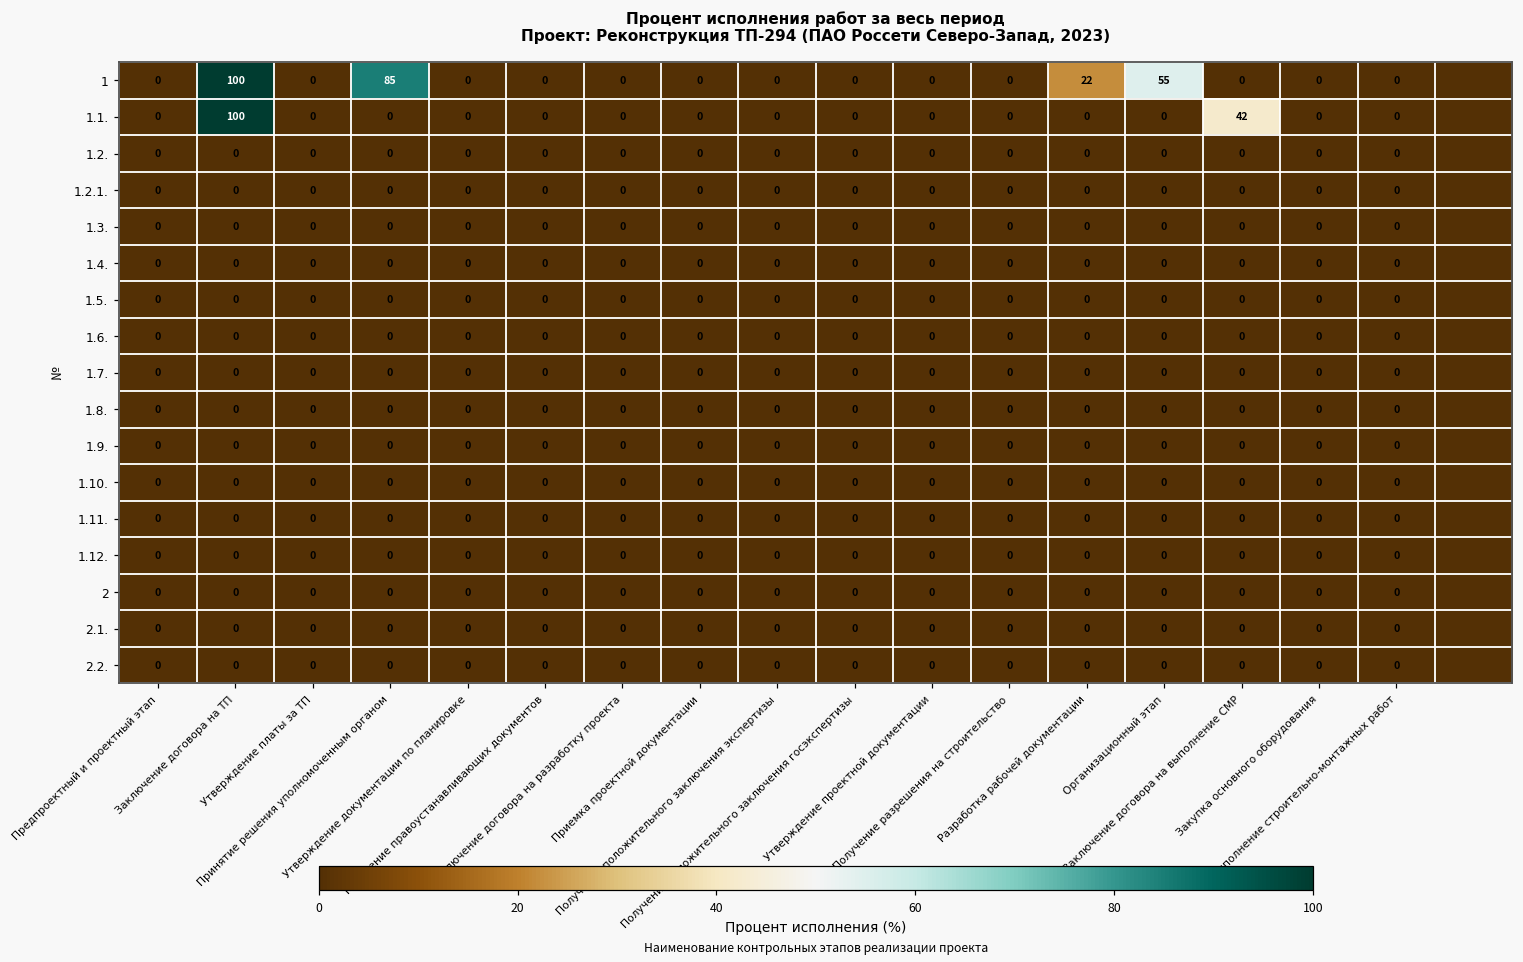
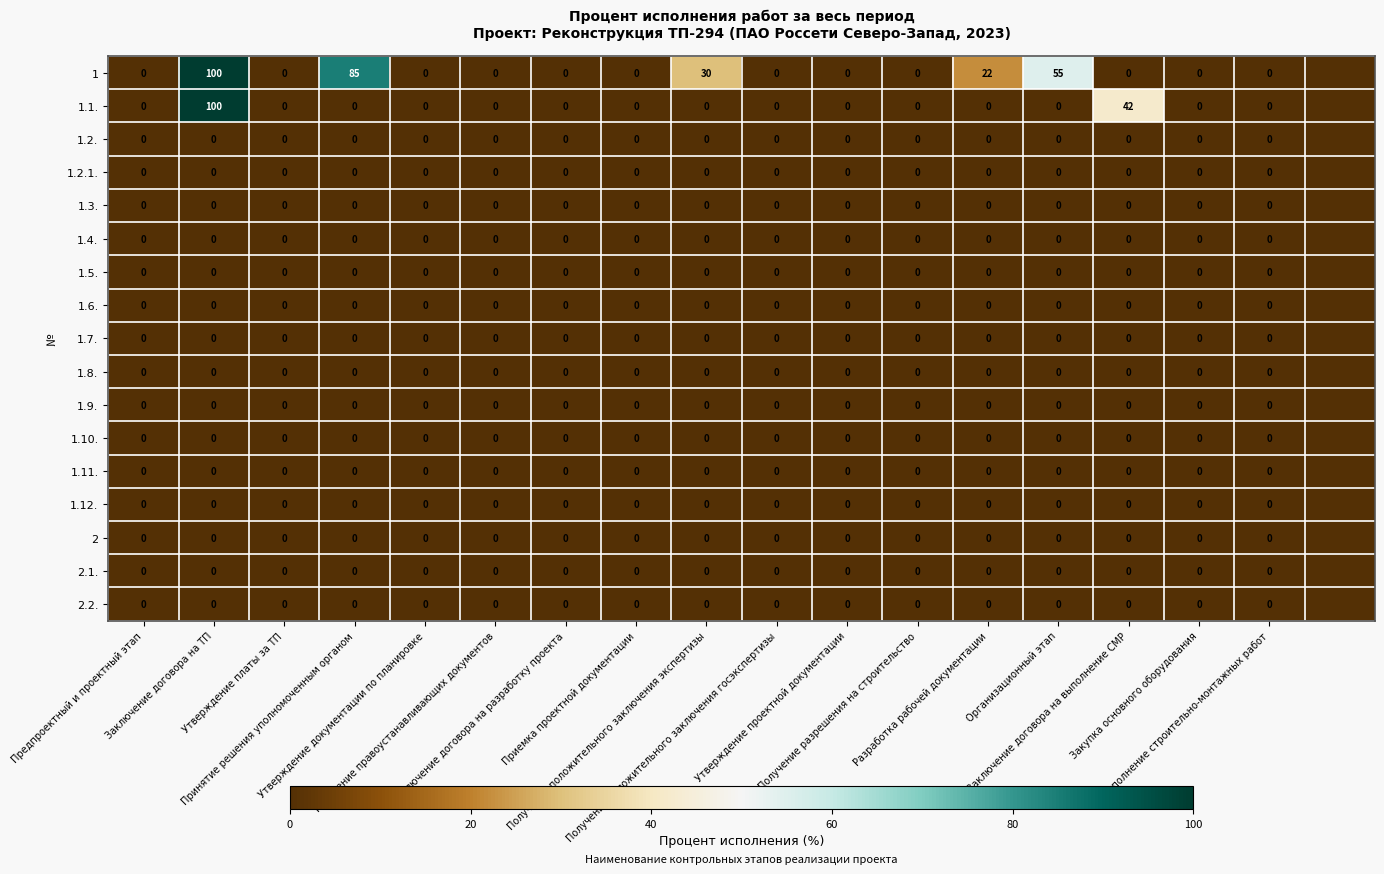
  {
    "1": {
      "Предпроектный и проектный этап": 0,
      "Заключение договора на ТП": 100,
      "Утверждение платы за ТП": 0,
      "Принятие решения уполномоченным органом": 85,
      "Утверждение документации по планировке": 0,
      "Получение правоустанавливающих документов": 0,
      "Заключение договора на разработку проекта": 0,
      "Приемка проектной документации": 0,
-     "Получение положительного заключения экспертизы": 0,
+     "Получение положительного заключения экспертизы": 30,
      "Получение положительного заключения госэкспертизы": 0,
      "Утверждение проектной документации": 0,
      "Получение разрешения на строительство": 0,
      "Разработка рабочей документации": 22,
      "Организационный этап": 55,
      "Заключение договора на выполнение СМР": 0,
      "Закупка основного оборудования": 0,
      "Выполнение строительно-монтажных работ": 0
    }
  }
